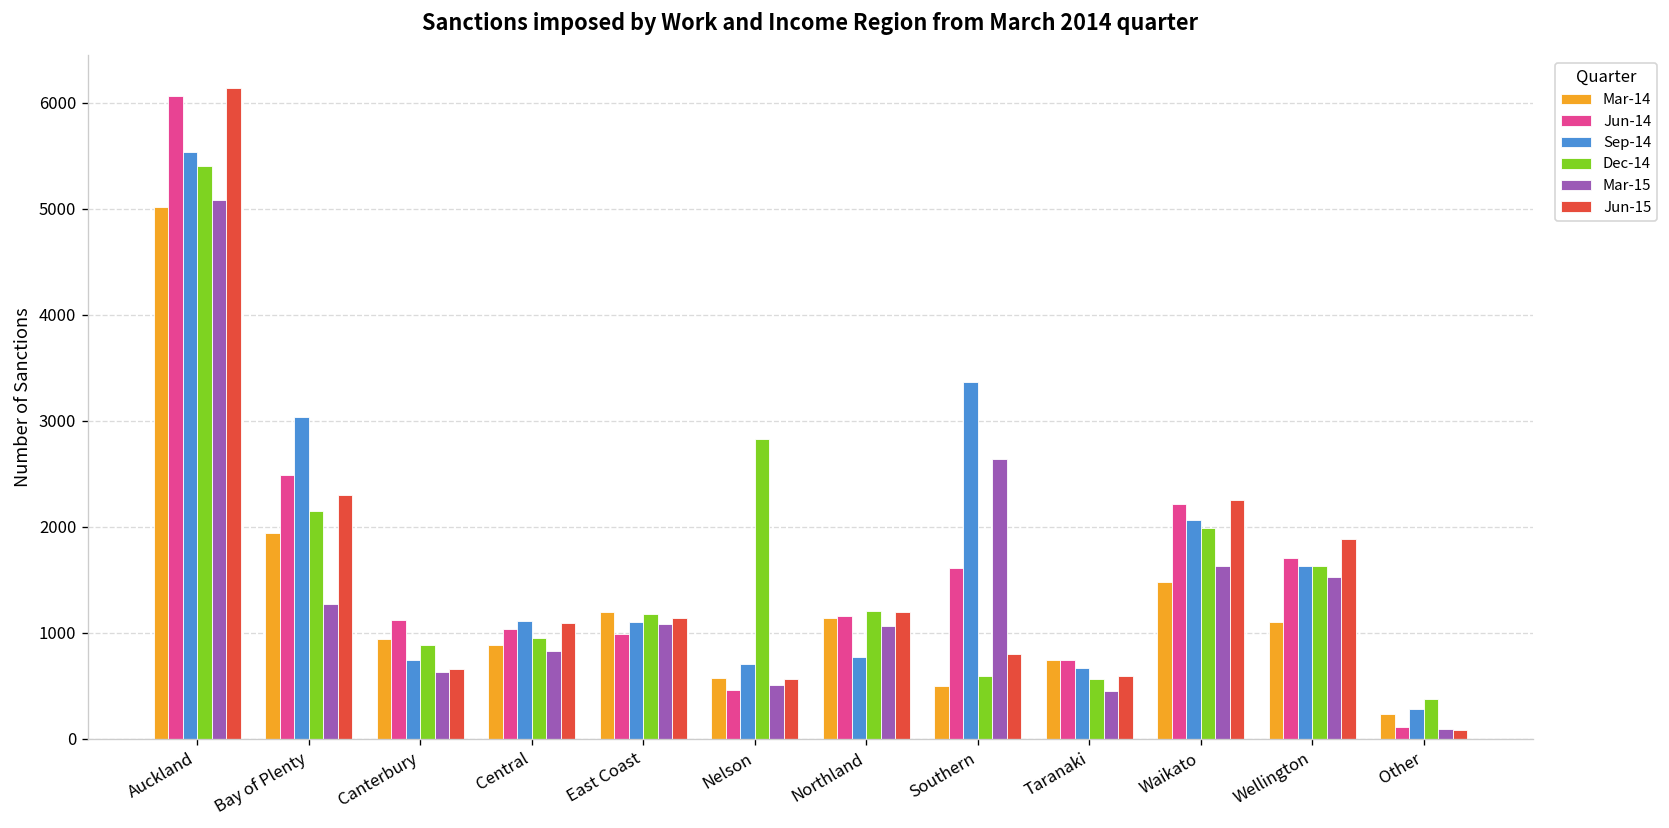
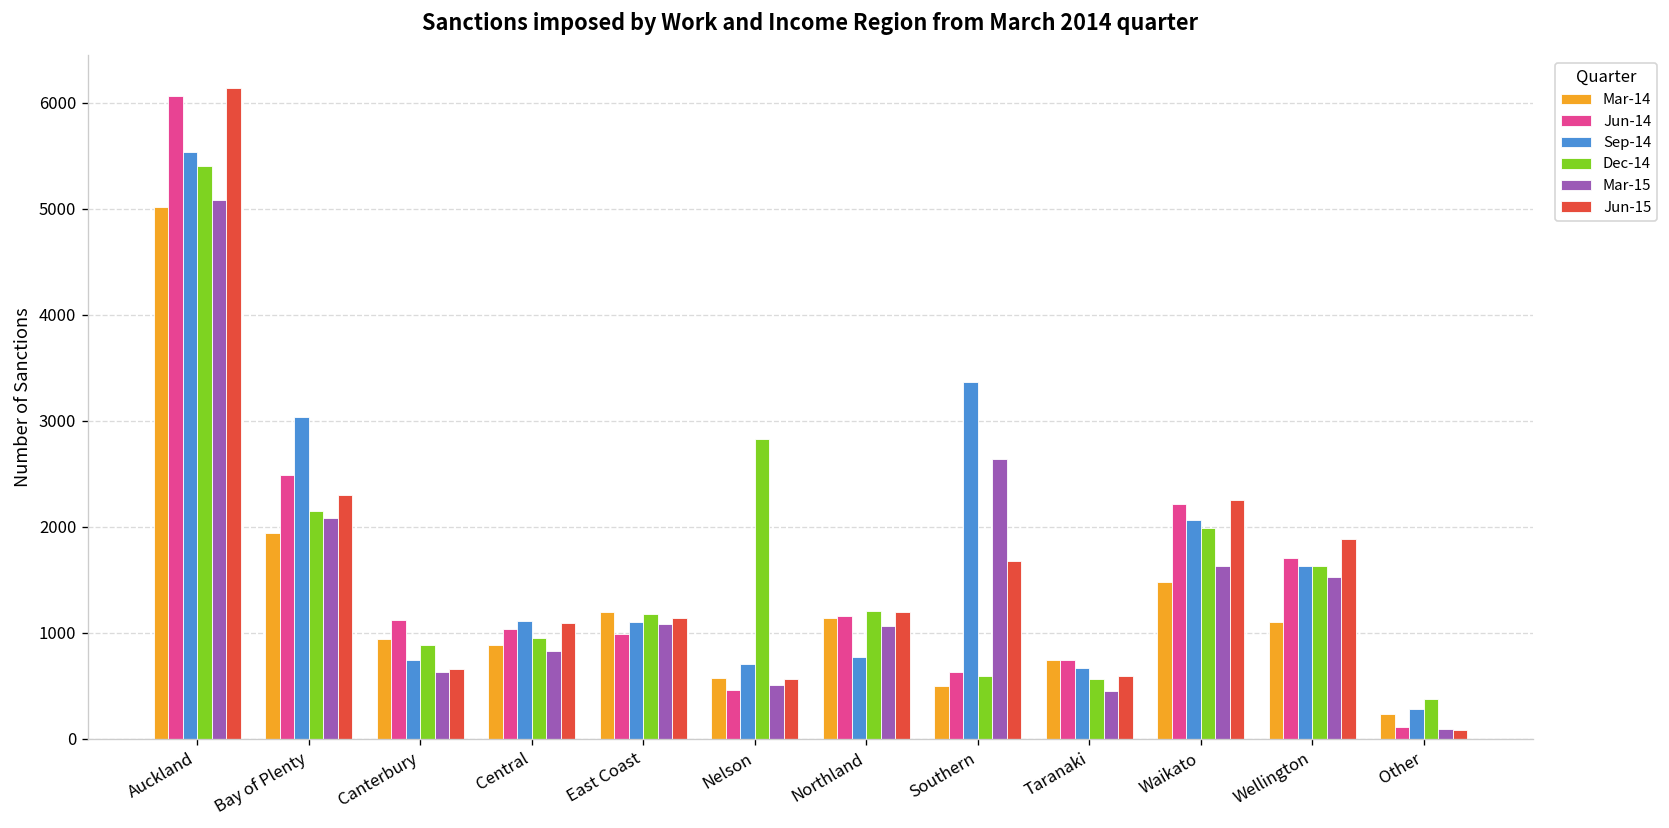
  {
    "Mar-14": {
      "Auckland": 5000,
      "Bay of Plenty": 1900,
      "Canterbury": 900,
      "Central": 900,
      "East Coast": 1200,
      "Nelson": 600,
      "Northland": 1100,
      "Southern": 500,
      "Taranaki": 700,
      "Waikato": 1500,
      "Wellington": 1100,
      "Other": 200
    },
    "Jun-14": {
      "Auckland": 6100,
      "Bay of Plenty": 2500,
      "Canterbury": 1100,
      "Central": 1000,
      "East Coast": 1000,
      "Nelson": 500,
      "Northland": 1200,
-     "Southern": 1600,
+     "Southern": 600,
      "Taranaki": 700,
      "Waikato": 2200,
      "Wellington": 1700,
      "Other": 100
    },
    "Sep-14": {
      "Auckland": 5500,
      "Bay of Plenty": 3000,
      "Canterbury": 700,
      "Central": 1100,
      "East Coast": 1100,
      "Nelson": 700,
      "Northland": 800,
      "Southern": 3400,
      "Taranaki": 700,
      "Waikato": 2100,
      "Wellington": 1600,
      "Other": 300
    },
    "Dec-14": {
      "Auckland": 5400,
      "Bay of Plenty": 2100,
      "Canterbury": 900,
      "Central": 900,
      "East Coast": 1200,
      "Nelson": 2800,
      "Northland": 1200,
      "Southern": 600,
      "Taranaki": 600,
      "Waikato": 2000,
      "Wellington": 1600,
      "Other": 400
    },
    "Mar-15": {
      "Auckland": 5100,
-     "Bay of Plenty": 1300,
+     "Bay of Plenty": 2100,
      "Canterbury": 600,
      "Central": 800,
      "East Coast": 1100,
      "Nelson": 500,
      "Northland": 1100,
      "Southern": 2600,
      "Taranaki": 500,
      "Waikato": 1600,
      "Wellington": 1500,
      "Other": 100
    },
    "Jun-15": {
      "Auckland": 6100,
      "Bay of Plenty": 2300,
      "Canterbury": 700,
      "Central": 1100,
      "East Coast": 1100,
      "Nelson": 600,
      "Northland": 1200,
-     "Southern": 800,
+     "Southern": 1700,
      "Taranaki": 600,
      "Waikato": 2200,
      "Wellington": 1900,
      "Other": 100
    }
  }
